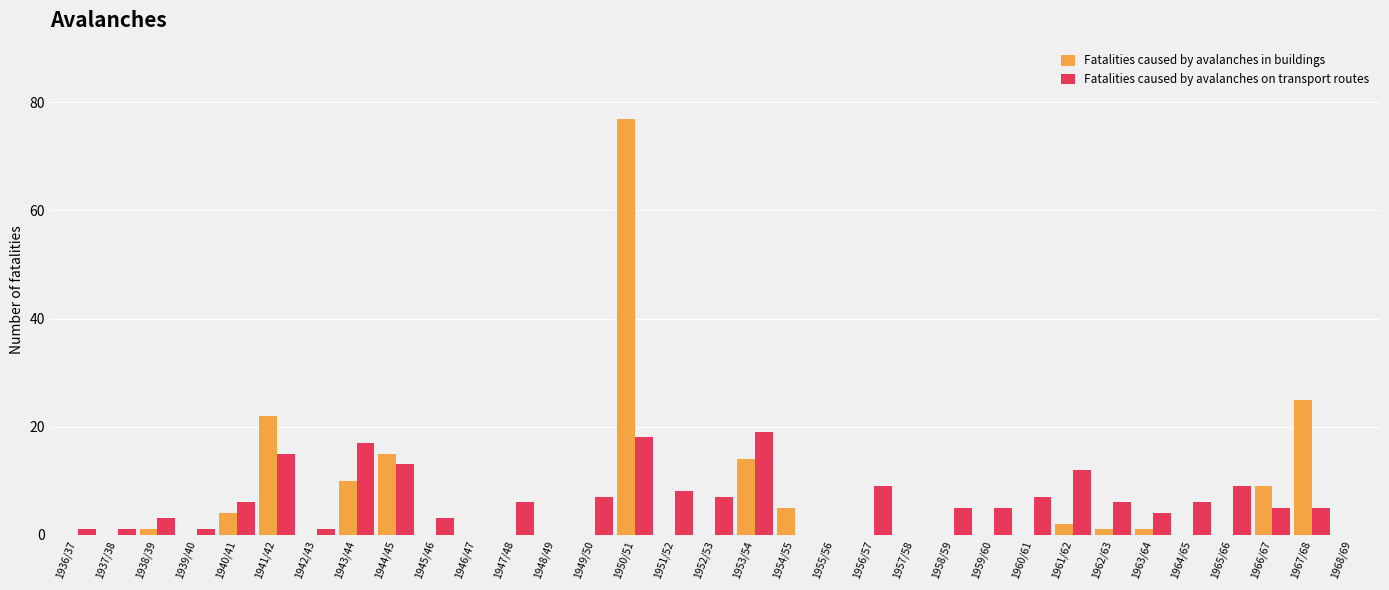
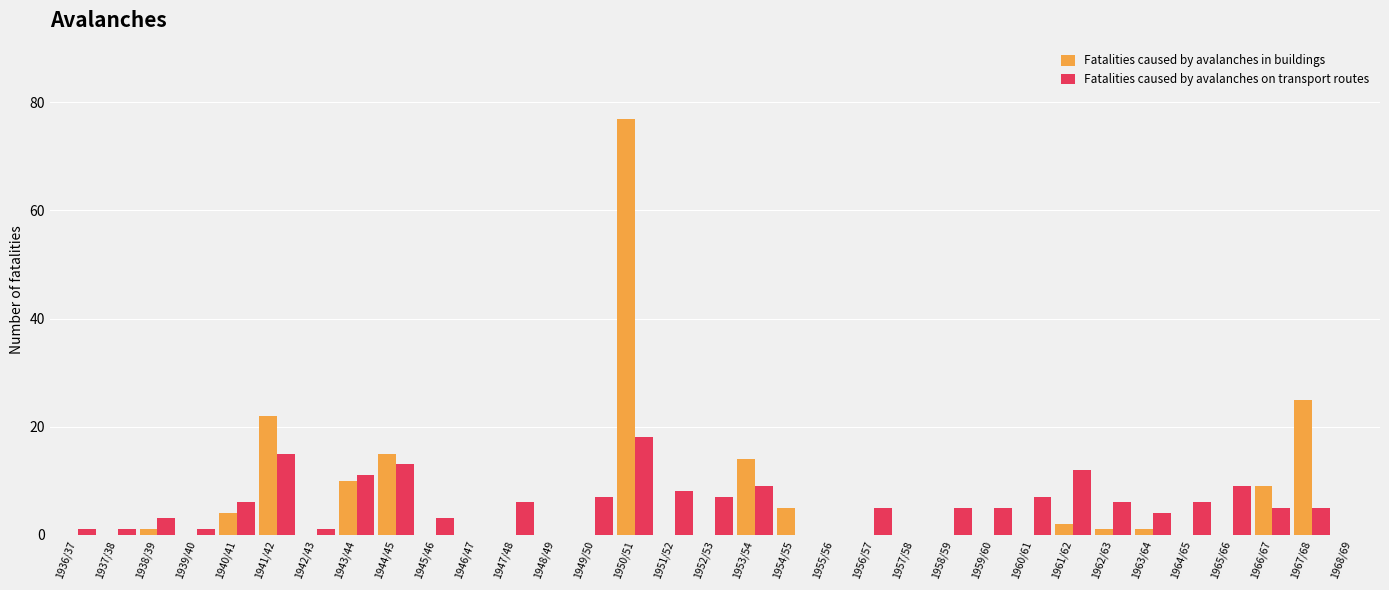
  {
    "Fatalities caused by avalanches in buildings": {
      "1936/37": 0,
      "1937/38": 0,
      "1938/39": 1,
      "1939/40": 0,
      "1940/41": 4,
      "1941/42": 22,
      "1942/43": 0,
      "1943/44": 10,
      "1944/45": 15,
      "1945/46": 0,
      "1946/47": 0,
      "1947/48": 0,
      "1948/49": 0,
      "1949/50": 0,
      "1950/51": 77,
      "1951/52": 0,
      "1952/53": 0,
      "1953/54": 14,
      "1954/55": 5,
      "1955/56": 0,
      "1956/57": 0,
      "1957/58": 0,
      "1958/59": 0,
      "1959/60": 0,
      "1960/61": 0,
      "1961/62": 2,
      "1962/63": 1,
      "1963/64": 1,
      "1964/65": 0,
      "1965/66": 0,
      "1966/67": 9,
      "1967/68": 25,
      "1968/69": 0
    },
    "Fatalities caused by avalanches on transport routes": {
      "1936/37": 1,
      "1937/38": 1,
      "1938/39": 3,
      "1939/40": 1,
      "1940/41": 6,
      "1941/42": 15,
      "1942/43": 1,
-     "1943/44": 17,
+     "1943/44": 11,
      "1944/45": 13,
      "1945/46": 3,
      "1946/47": 0,
      "1947/48": 6,
      "1948/49": 0,
      "1949/50": 7,
      "1950/51": 18,
      "1951/52": 8,
      "1952/53": 7,
-     "1953/54": 19,
+     "1953/54": 9,
      "1954/55": 0,
      "1955/56": 0,
-     "1956/57": 9,
+     "1956/57": 5,
      "1957/58": 0,
      "1958/59": 5,
      "1959/60": 5,
      "1960/61": 7,
      "1961/62": 12,
      "1962/63": 6,
      "1963/64": 4,
      "1964/65": 6,
      "1965/66": 9,
      "1966/67": 5,
      "1967/68": 5,
      "1968/69": 0
    }
  }
